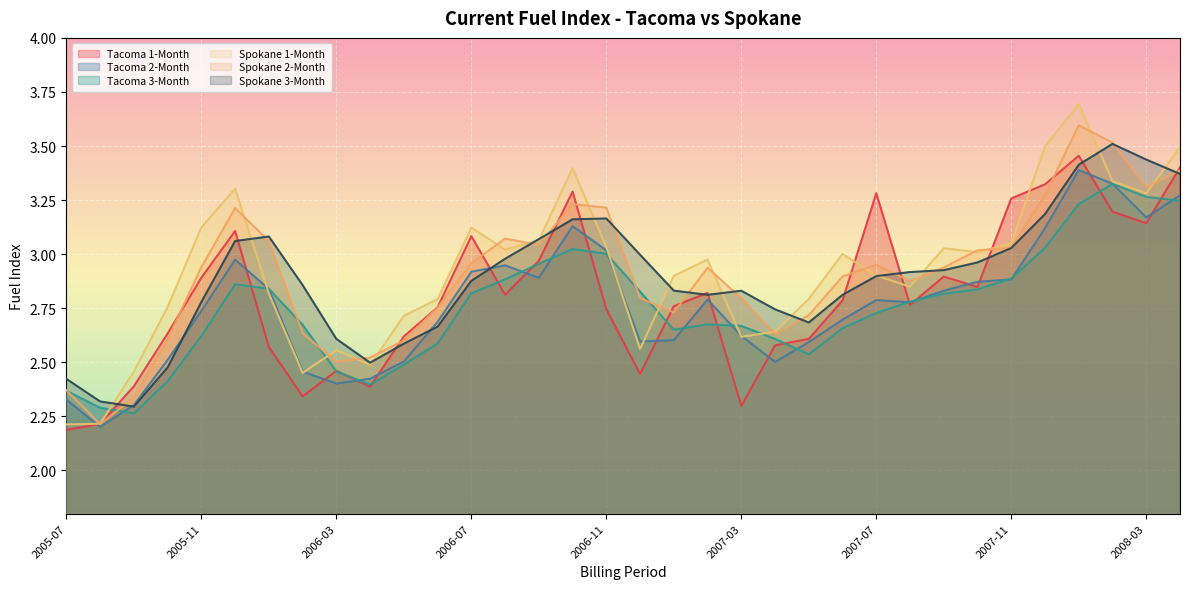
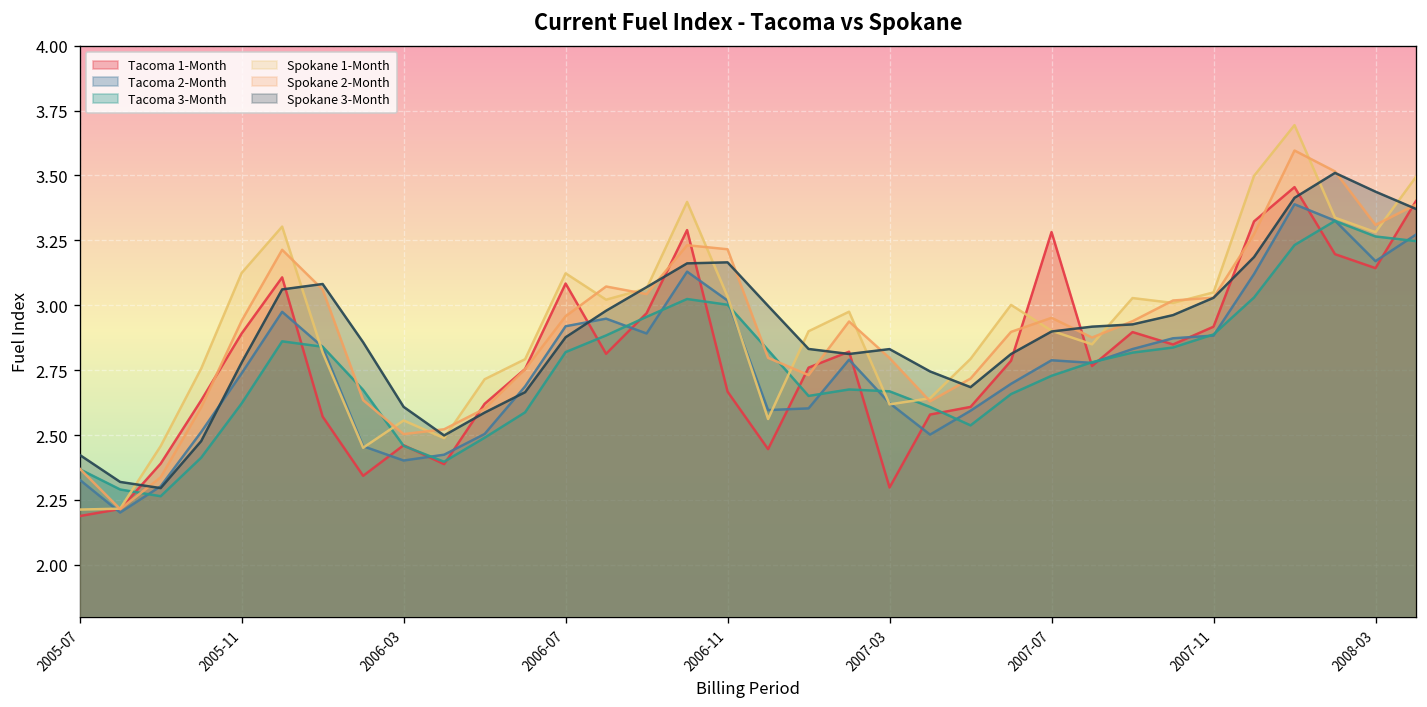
  {
    "Tacoma 1-Month": {
      "2005-07": 2.19,
      "2005-11": 2.89,
      "2006-07": 3.08,
-     "2006-11": 2.75,
+     "2006-11": 2.67,
      "2007-03": 2.30,
      "2007-07": 3.28,
-     "2007-11": 3.26,
+     "2007-11": 2.92,
      "2008-03": 3.14
    }
  }
